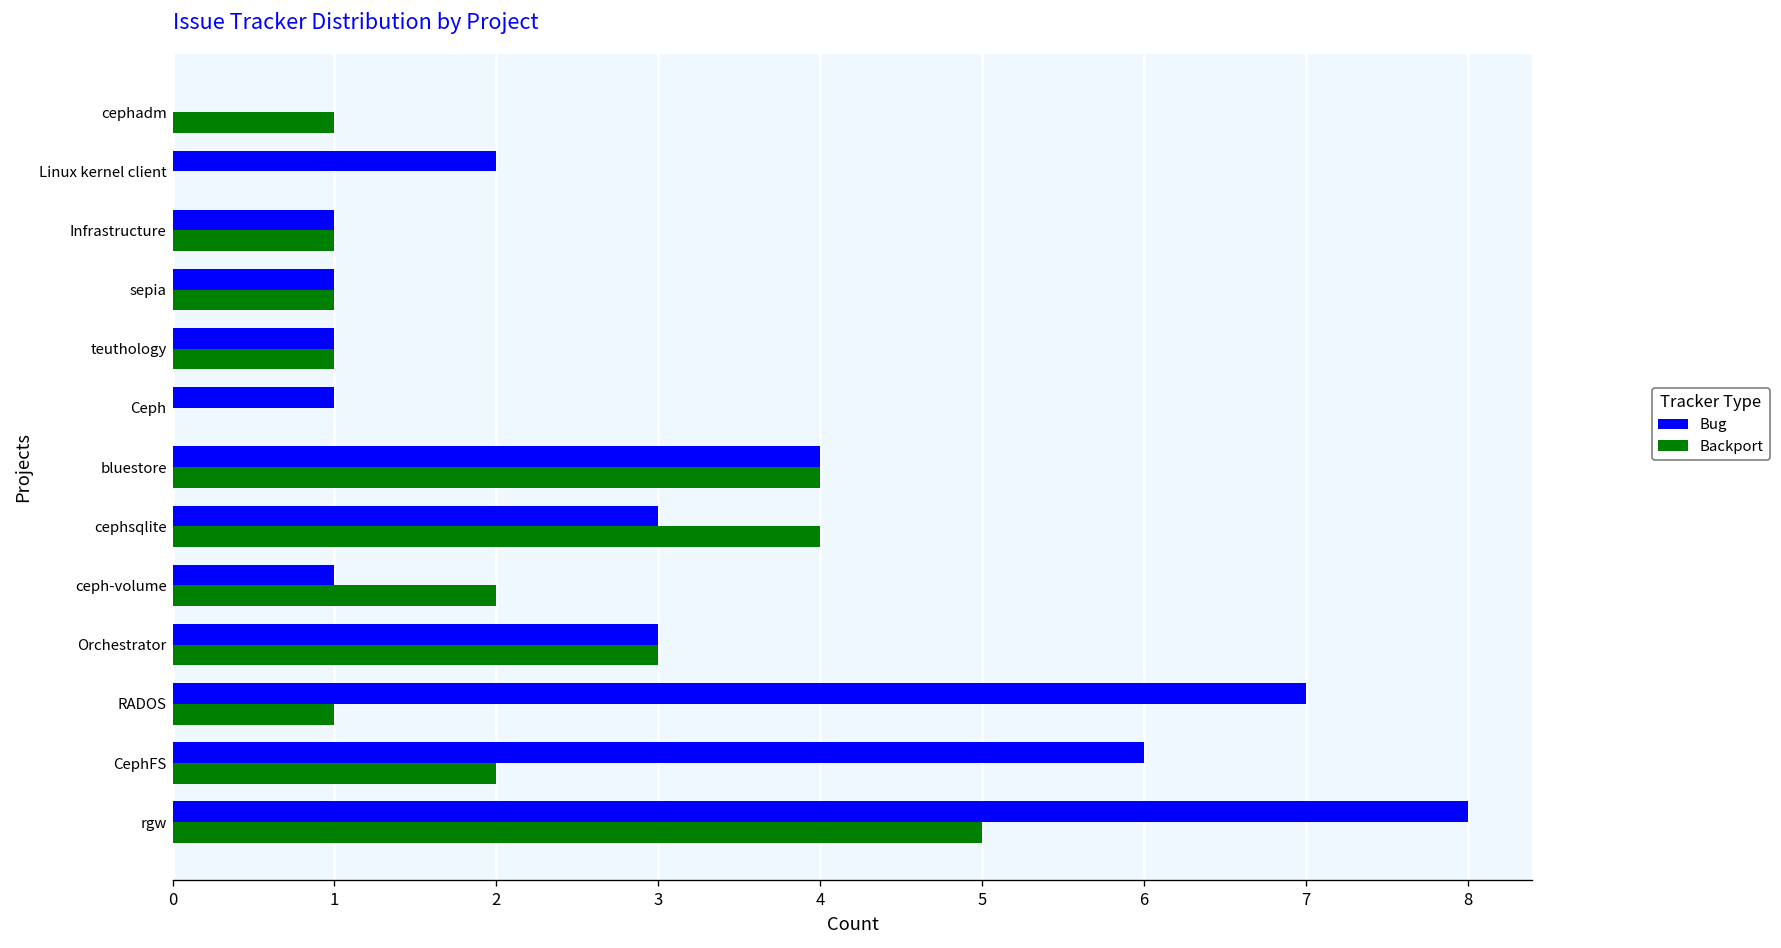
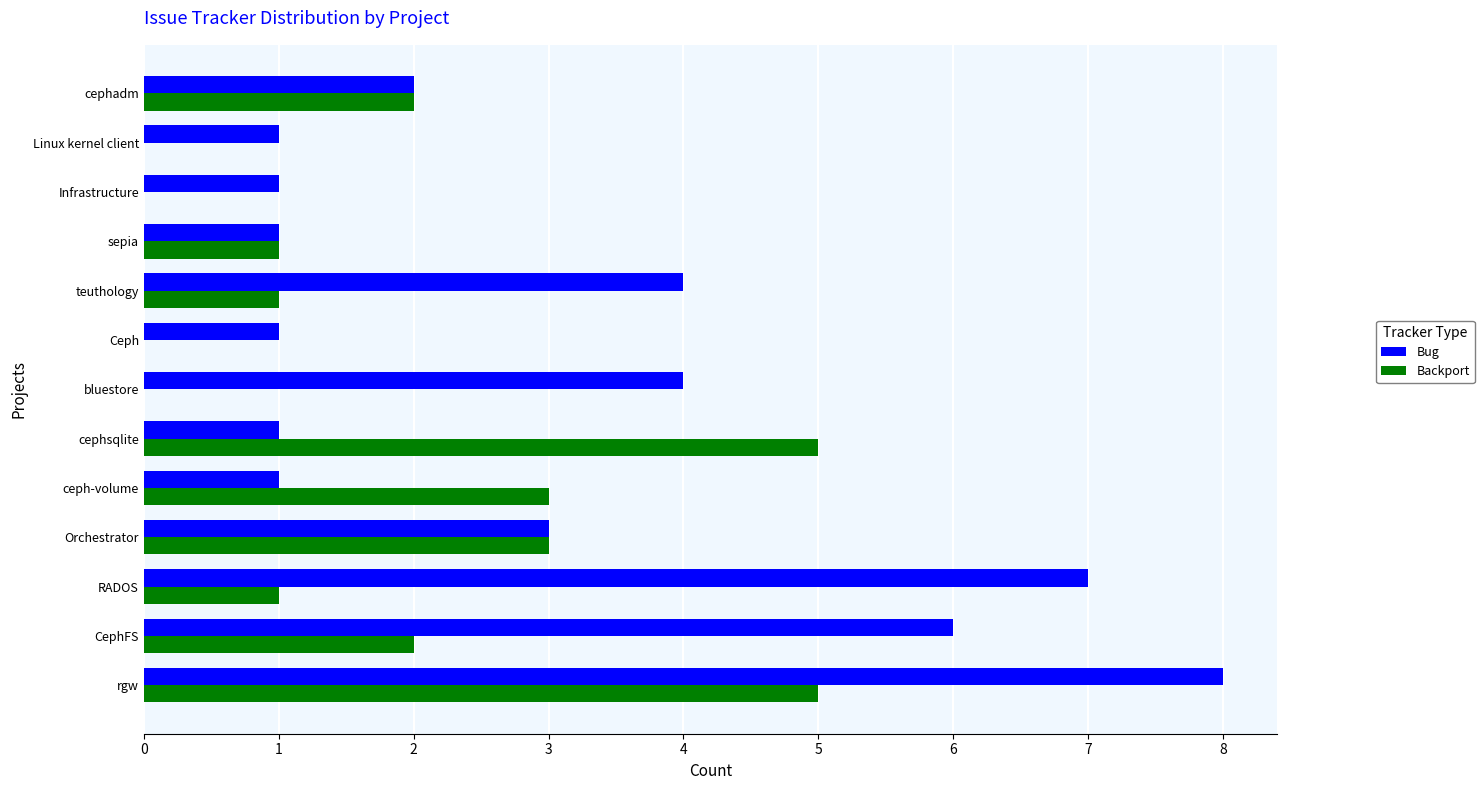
  {
    "Bug": {
-     "cephadm": 0,
-     "Linux kernel client": 2,
+     "cephadm": 2,
+     "Linux kernel client": 1,
      "Infrastructure": 1,
      "sepia": 1,
-     "teuthology": 1,
+     "teuthology": 4,
      "Ceph": 1,
      "bluestore": 4,
-     "cephsqlite": 3,
+     "cephsqlite": 1,
      "ceph-volume": 1,
      "Orchestrator": 3,
      "RADOS": 7,
      "CephFS": 6,
      "rgw": 8
    },
    "Backport": {
-     "cephadm": 1,
+     "cephadm": 2,
      "Linux kernel client": 0,
-     "Infrastructure": 1,
+     "Infrastructure": 0,
      "sepia": 1,
      "teuthology": 1,
      "Ceph": 0,
-     "bluestore": 4,
-     "cephsqlite": 4,
-     "ceph-volume": 2,
+     "bluestore": 0,
+     "cephsqlite": 5,
+     "ceph-volume": 3,
      "Orchestrator": 3,
      "RADOS": 1,
      "CephFS": 2,
      "rgw": 5
    }
  }
